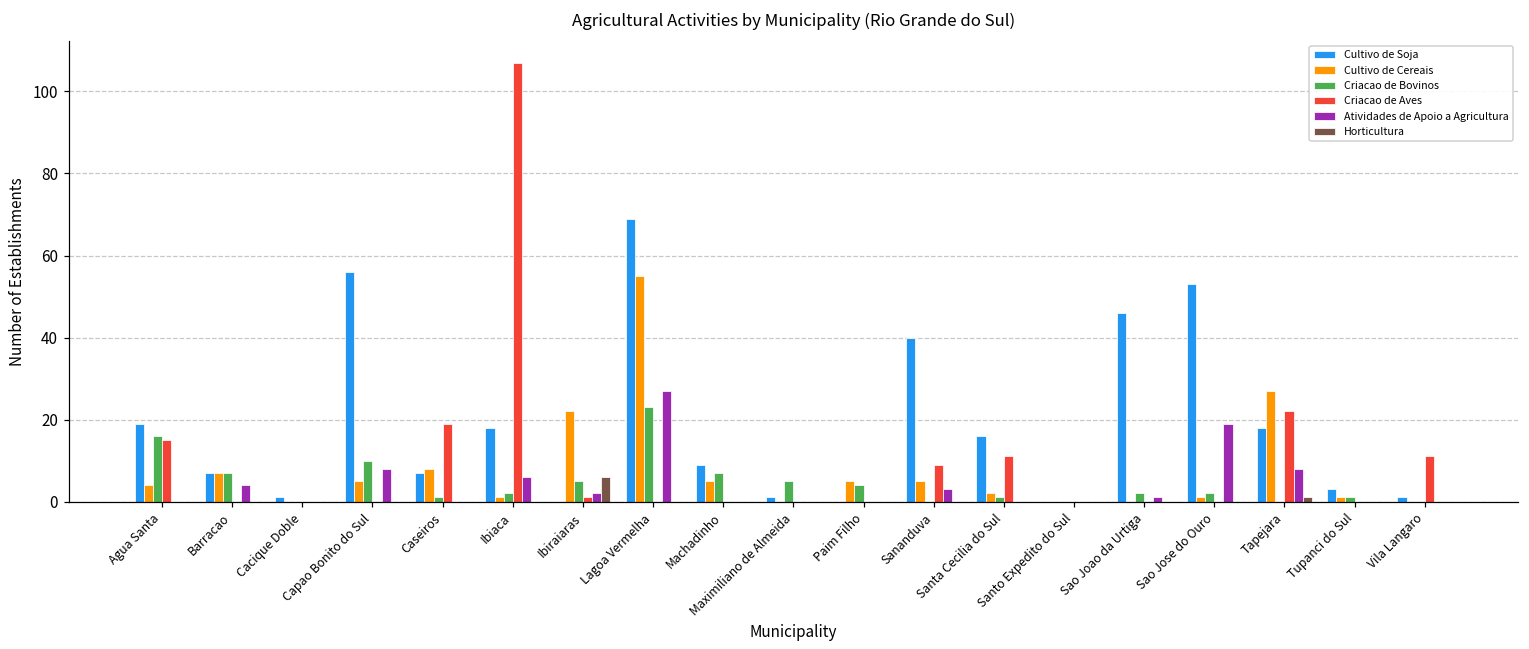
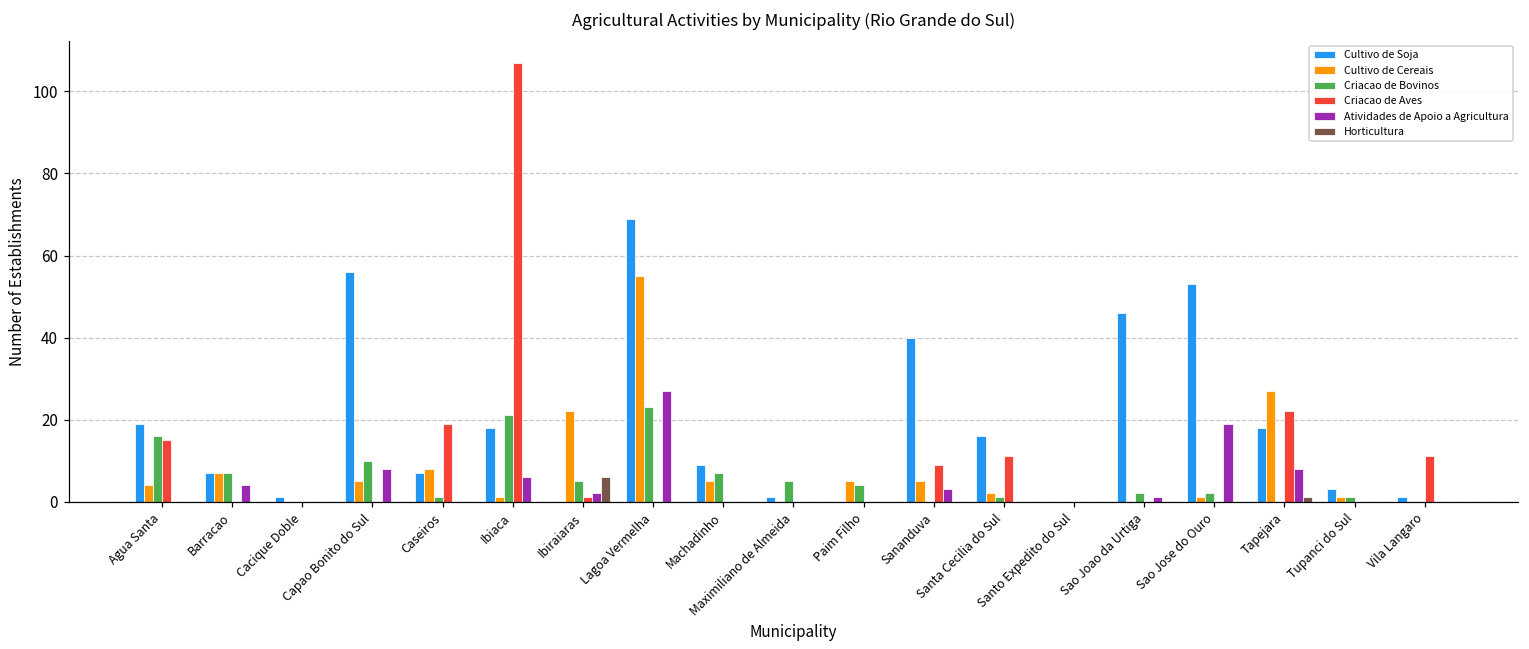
  {
    "Cultivo de Soja": {
      "Agua Santa": 19,
      "Barracao": 7,
      "Cacique Doble": 1,
      "Capao Bonito do Sul": 56,
      "Caseiros": 7,
      "Ibiaca": 18,
      "Ibiraiaras": 0,
      "Lagoa Vermelha": 69,
      "Machadinho": 9,
      "Maximiliano de Almeida": 1,
      "Paim Filho": 0,
      "Sananduva": 40,
      "Santa Cecilia do Sul": 16,
      "Santo Expedito do Sul": 0,
      "Sao Joao da Urtiga": 46,
      "Sao Jose do Ouro": 53,
      "Tapejara": 18,
      "Tupanci do Sul": 3,
      "Vila Langaro": 1
    },
    "Cultivo de Cereais": {
      "Agua Santa": 4,
      "Barracao": 7,
      "Cacique Doble": 0,
      "Capao Bonito do Sul": 5,
      "Caseiros": 8,
      "Ibiaca": 1,
      "Ibiraiaras": 22,
      "Lagoa Vermelha": 55,
      "Machadinho": 5,
      "Maximiliano de Almeida": 0,
      "Paim Filho": 5,
      "Sananduva": 5,
      "Santa Cecilia do Sul": 2,
      "Santo Expedito do Sul": 0,
      "Sao Joao da Urtiga": 0,
      "Sao Jose do Ouro": 1,
      "Tapejara": 27,
      "Tupanci do Sul": 1,
      "Vila Langaro": 0
    },
    "Criacao de Bovinos": {
      "Agua Santa": 16,
      "Barracao": 7,
      "Cacique Doble": 0,
      "Capao Bonito do Sul": 10,
      "Caseiros": 1,
-     "Ibiaca": 2,
+     "Ibiaca": 21,
      "Ibiraiaras": 5,
      "Lagoa Vermelha": 23,
      "Machadinho": 7,
      "Maximiliano de Almeida": 5,
      "Paim Filho": 4,
      "Sananduva": 0,
      "Santa Cecilia do Sul": 1,
      "Santo Expedito do Sul": 0,
      "Sao Joao da Urtiga": 2,
      "Sao Jose do Ouro": 2,
      "Tapejara": 0,
      "Tupanci do Sul": 1,
      "Vila Langaro": 0
    },
    "Criacao de Aves": {
      "Agua Santa": 15,
      "Barracao": 0,
      "Cacique Doble": 0,
      "Capao Bonito do Sul": 0,
      "Caseiros": 19,
      "Ibiaca": 107,
      "Ibiraiaras": 1,
      "Lagoa Vermelha": 0,
      "Machadinho": 0,
      "Maximiliano de Almeida": 0,
      "Paim Filho": 0,
      "Sananduva": 9,
      "Santa Cecilia do Sul": 11,
      "Santo Expedito do Sul": 0,
      "Sao Joao da Urtiga": 0,
      "Sao Jose do Ouro": 0,
      "Tapejara": 22,
      "Tupanci do Sul": 0,
      "Vila Langaro": 11
    },
    "Atividades de Apoio a Agricultura": {
      "Agua Santa": 0,
      "Barracao": 4,
      "Cacique Doble": 0,
      "Capao Bonito do Sul": 8,
      "Caseiros": 0,
      "Ibiaca": 6,
      "Ibiraiaras": 2,
      "Lagoa Vermelha": 27,
      "Machadinho": 0,
      "Maximiliano de Almeida": 0,
      "Paim Filho": 0,
      "Sananduva": 3,
      "Santa Cecilia do Sul": 0,
      "Santo Expedito do Sul": 0,
      "Sao Joao da Urtiga": 1,
      "Sao Jose do Ouro": 19,
      "Tapejara": 8,
      "Tupanci do Sul": 0,
      "Vila Langaro": 0
    },
    "Horticultura": {
      "Agua Santa": 0,
      "Barracao": 0,
      "Cacique Doble": 0,
      "Capao Bonito do Sul": 0,
      "Caseiros": 0,
      "Ibiaca": 0,
      "Ibiraiaras": 6,
      "Lagoa Vermelha": 0,
      "Machadinho": 0,
      "Maximiliano de Almeida": 0,
      "Paim Filho": 0,
      "Sananduva": 0,
      "Santa Cecilia do Sul": 0,
      "Santo Expedito do Sul": 0,
      "Sao Joao da Urtiga": 0,
      "Sao Jose do Ouro": 0,
      "Tapejara": 1,
      "Tupanci do Sul": 0,
      "Vila Langaro": 0
    }
  }
